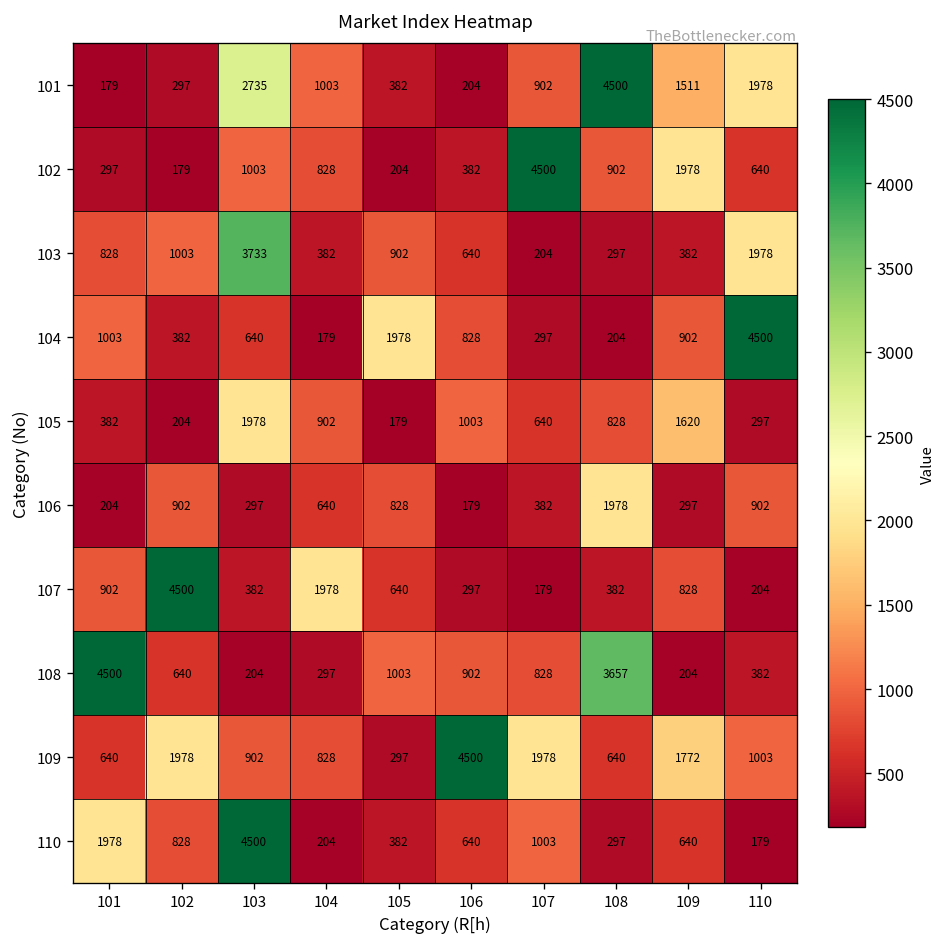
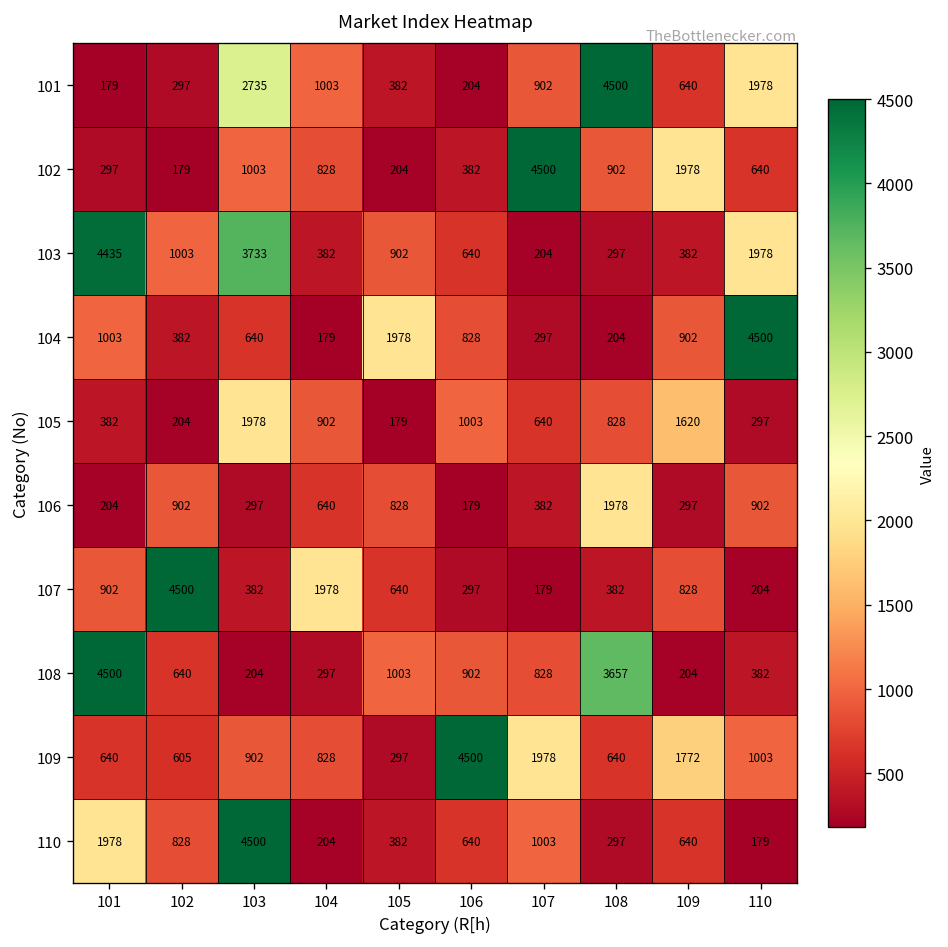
  {
    "101": {
      "101": 179,
      "102": 297,
      "103": 2735,
      "104": 1003,
      "105": 382,
      "106": 204,
      "107": 902,
      "108": 4500,
-     "109": 1511,
+     "109": 640,
      "110": 1978
    },
    "102": {
      "101": 297,
      "102": 179,
      "103": 1003,
      "104": 828,
      "105": 204,
      "106": 382,
      "107": 4500,
      "108": 902,
      "109": 1978,
      "110": 640
    },
    "103": {
-     "101": 828,
+     "101": 4435,
      "102": 1003,
      "103": 3733,
      "104": 382,
      "105": 902,
      "106": 640,
      "107": 204,
      "108": 297,
      "109": 382,
      "110": 1978
    },
    "104": {
      "101": 1003,
      "102": 382,
      "103": 640,
      "104": 179,
      "105": 1978,
      "106": 828,
      "107": 297,
      "108": 204,
      "109": 902,
      "110": 4500
    },
    "105": {
      "101": 382,
      "102": 204,
      "103": 1978,
      "104": 902,
      "105": 179,
      "106": 1003,
      "107": 640,
      "108": 828,
      "109": 1620,
      "110": 297
    },
    "106": {
      "101": 204,
      "102": 902,
      "103": 297,
      "104": 640,
      "105": 828,
      "106": 179,
      "107": 382,
      "108": 1978,
      "109": 297,
      "110": 902
    },
    "107": {
      "101": 902,
      "102": 4500,
      "103": 382,
      "104": 1978,
      "105": 640,
      "106": 297,
      "107": 179,
      "108": 382,
      "109": 828,
      "110": 204
    },
    "108": {
      "101": 4500,
      "102": 640,
      "103": 204,
      "104": 297,
      "105": 1003,
      "106": 902,
      "107": 828,
      "108": 3657,
      "109": 204,
      "110": 382
    },
    "109": {
      "101": 640,
-     "102": 1978,
+     "102": 605,
      "103": 902,
      "104": 828,
      "105": 297,
      "106": 4500,
      "107": 1978,
      "108": 640,
      "109": 1772,
      "110": 1003
    },
    "110": {
      "101": 1978,
      "102": 828,
      "103": 4500,
      "104": 204,
      "105": 382,
      "106": 640,
      "107": 1003,
      "108": 297,
      "109": 640,
      "110": 179
    }
  }
